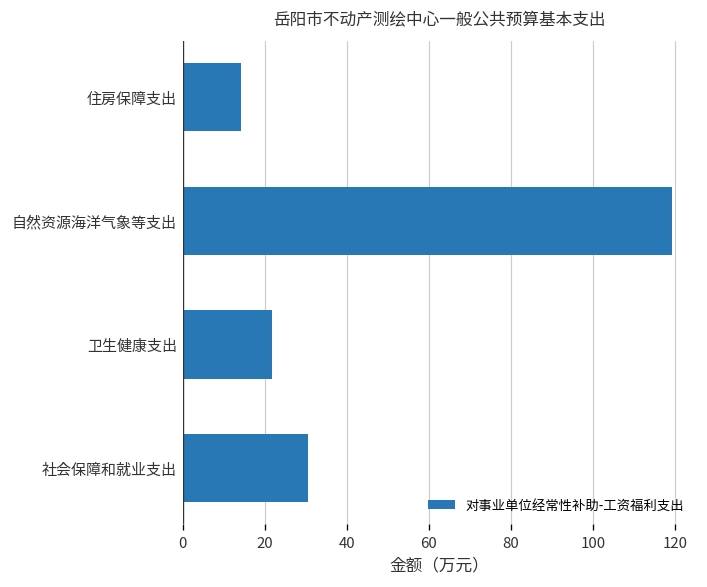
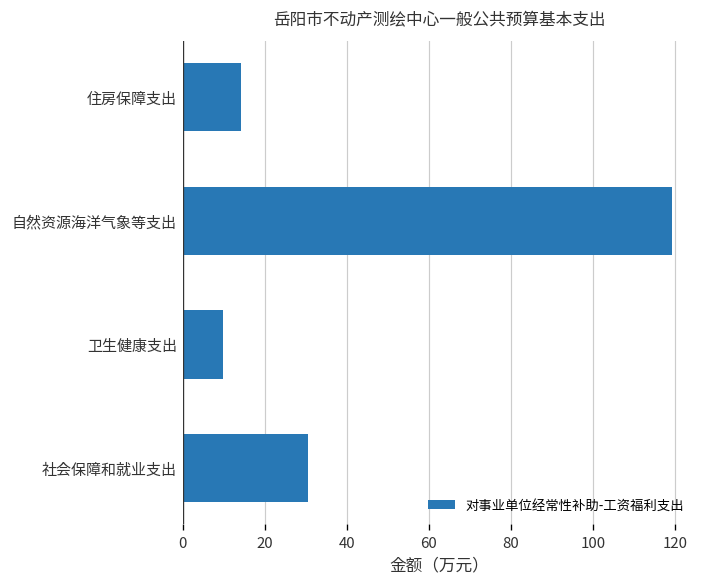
  {
    "住房保障支出": 14,
    "自然资源海洋气象等支出": 119,
-   "卫生健康支出": 22,
+   "卫生健康支出": 10,
    "社会保障和就业支出": 31
  }
